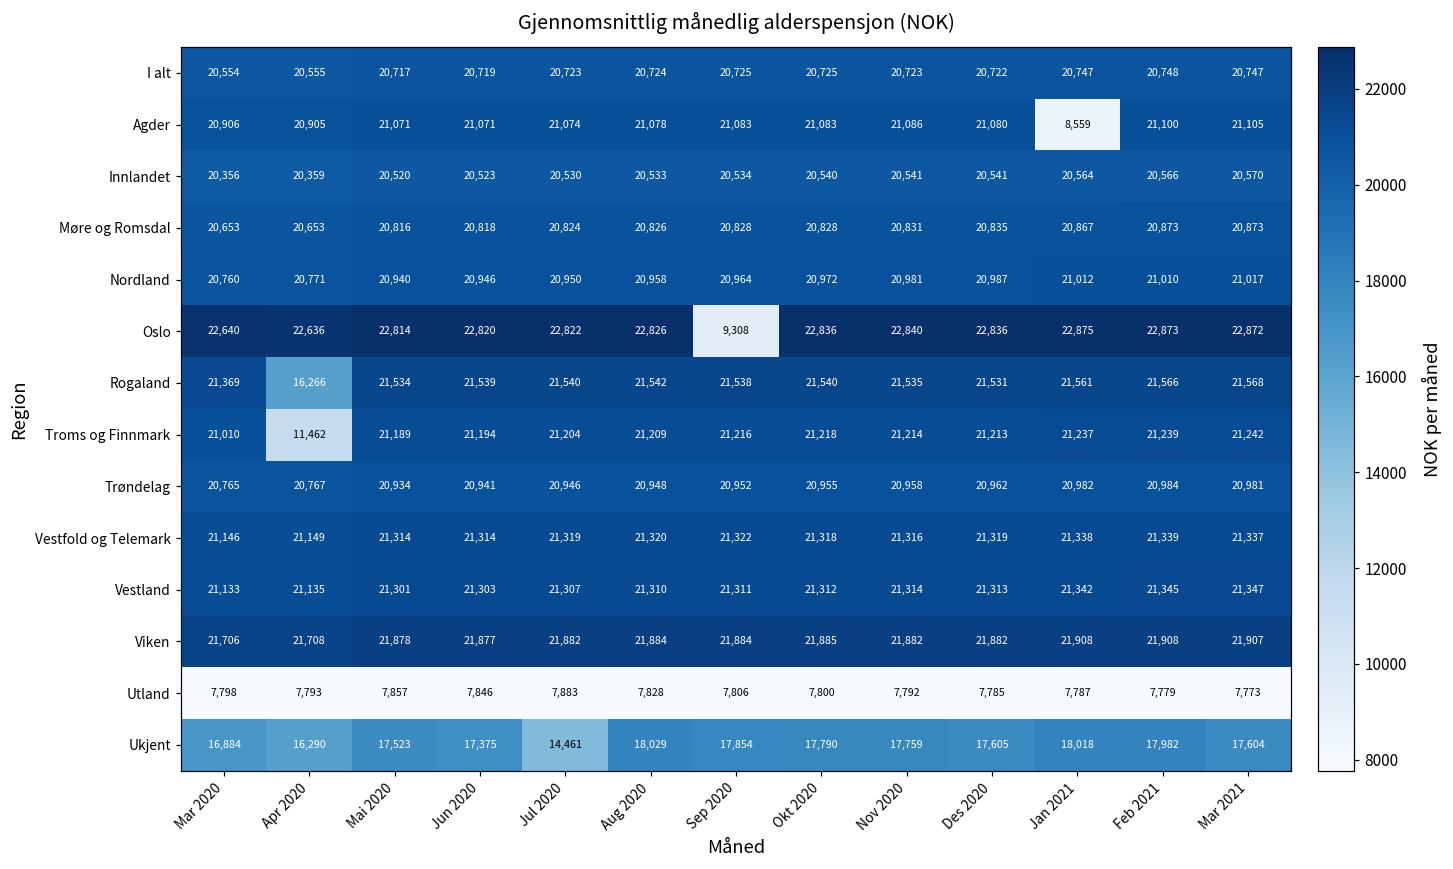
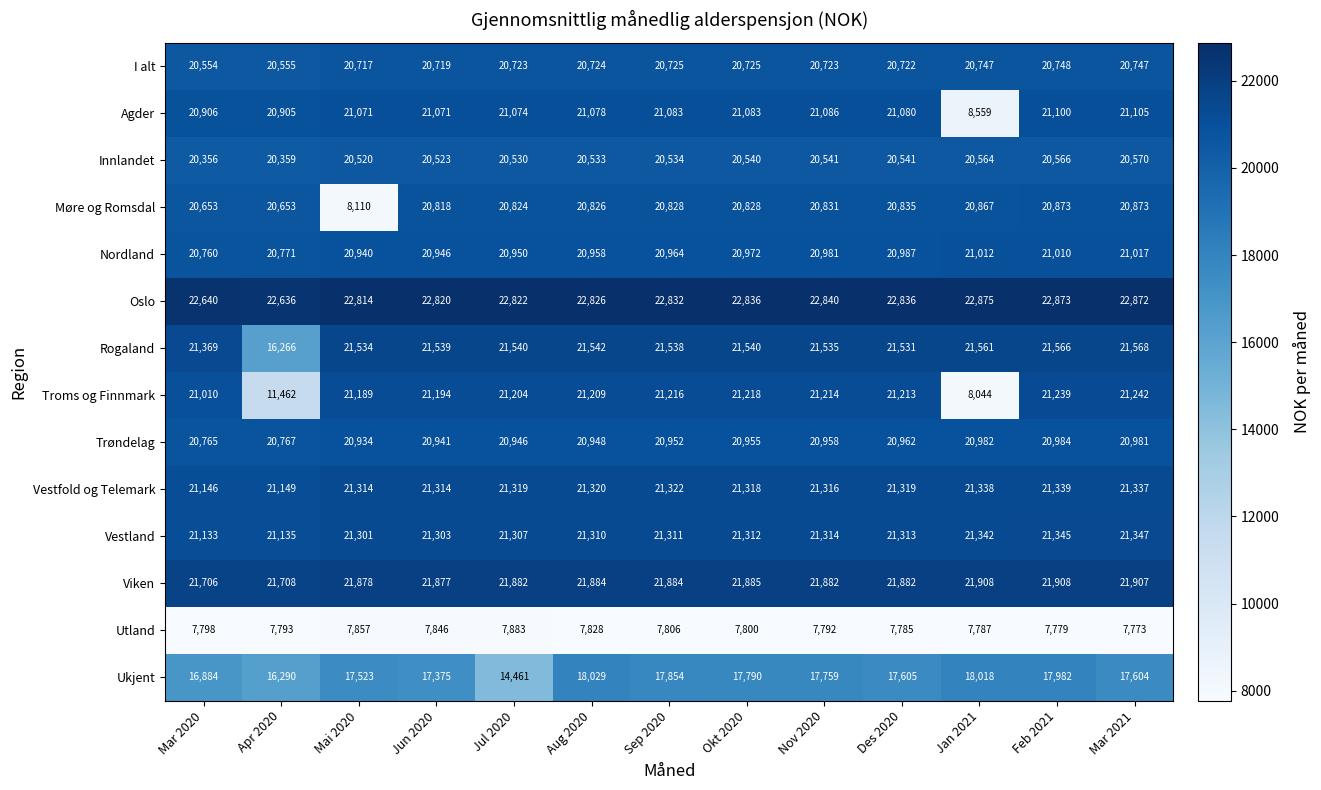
  {
    "I alt": {
      "Mar 2020": "20,554",
      "Apr 2020": "20,555",
      "Mai 2020": "20,717",
      "Jun 2020": "20,719",
      "Jul 2020": "20,723",
      "Aug 2020": "20,724",
      "Sep 2020": "20,725",
      "Okt 2020": "20,725",
      "Nov 2020": "20,723",
      "Des 2020": "20,722",
      "Jan 2021": "20,747",
      "Feb 2021": "20,748",
      "Mar 2021": "20,747"
    },
    "Agder": {
      "Mar 2020": "20,906",
      "Apr 2020": "20,905",
      "Mai 2020": "21,071",
      "Jun 2020": "21,071",
      "Jul 2020": "21,074",
      "Aug 2020": "21,078",
      "Sep 2020": "21,083",
      "Okt 2020": "21,083",
      "Nov 2020": "21,086",
      "Des 2020": "21,080",
      "Jan 2021": "8,559",
      "Feb 2021": "21,100",
      "Mar 2021": "21,105"
    },
    "Innlandet": {
      "Mar 2020": "20,356",
      "Apr 2020": "20,359",
      "Mai 2020": "20,520",
      "Jun 2020": "20,523",
      "Jul 2020": "20,530",
      "Aug 2020": "20,533",
      "Sep 2020": "20,534",
      "Okt 2020": "20,540",
      "Nov 2020": "20,541",
      "Des 2020": "20,541",
      "Jan 2021": "20,564",
      "Feb 2021": "20,566",
      "Mar 2021": "20,570"
    },
    "Møre og Romsdal": {
      "Mar 2020": "20,653",
      "Apr 2020": "20,653",
-     "Mai 2020": "20,816",
+     "Mai 2020": "8,110",
      "Jun 2020": "20,818",
      "Jul 2020": "20,824",
      "Aug 2020": "20,826",
      "Sep 2020": "20,828",
      "Okt 2020": "20,828",
      "Nov 2020": "20,831",
      "Des 2020": "20,835",
      "Jan 2021": "20,867",
      "Feb 2021": "20,873",
      "Mar 2021": "20,873"
    },
    "Nordland": {
      "Mar 2020": "20,760",
      "Apr 2020": "20,771",
      "Mai 2020": "20,940",
      "Jun 2020": "20,946",
      "Jul 2020": "20,950",
      "Aug 2020": "20,958",
      "Sep 2020": "20,964",
      "Okt 2020": "20,972",
      "Nov 2020": "20,981",
      "Des 2020": "20,987",
      "Jan 2021": "21,012",
      "Feb 2021": "21,010",
      "Mar 2021": "21,017"
    },
    "Oslo": {
      "Mar 2020": "22,640",
      "Apr 2020": "22,636",
      "Mai 2020": "22,814",
      "Jun 2020": "22,820",
      "Jul 2020": "22,822",
      "Aug 2020": "22,826",
-     "Sep 2020": "9,308",
+     "Sep 2020": "22,832",
      "Okt 2020": "22,836",
      "Nov 2020": "22,840",
      "Des 2020": "22,836",
      "Jan 2021": "22,875",
      "Feb 2021": "22,873",
      "Mar 2021": "22,872"
    },
    "Rogaland": {
      "Mar 2020": "21,369",
      "Apr 2020": "16,266",
      "Mai 2020": "21,534",
      "Jun 2020": "21,539",
      "Jul 2020": "21,540",
      "Aug 2020": "21,542",
      "Sep 2020": "21,538",
      "Okt 2020": "21,540",
      "Nov 2020": "21,535",
      "Des 2020": "21,531",
      "Jan 2021": "21,561",
      "Feb 2021": "21,566",
      "Mar 2021": "21,568"
    },
    "Troms og Finnmark": {
      "Mar 2020": "21,010",
      "Apr 2020": "11,462",
      "Mai 2020": "21,189",
      "Jun 2020": "21,194",
      "Jul 2020": "21,204",
      "Aug 2020": "21,209",
      "Sep 2020": "21,216",
      "Okt 2020": "21,218",
      "Nov 2020": "21,214",
      "Des 2020": "21,213",
-     "Jan 2021": "21,237",
+     "Jan 2021": "8,044",
      "Feb 2021": "21,239",
      "Mar 2021": "21,242"
    },
    "Trøndelag": {
      "Mar 2020": "20,765",
      "Apr 2020": "20,767",
      "Mai 2020": "20,934",
      "Jun 2020": "20,941",
      "Jul 2020": "20,946",
      "Aug 2020": "20,948",
      "Sep 2020": "20,952",
      "Okt 2020": "20,955",
      "Nov 2020": "20,958",
      "Des 2020": "20,962",
      "Jan 2021": "20,982",
      "Feb 2021": "20,984",
      "Mar 2021": "20,981"
    },
    "Vestfold og Telemark": {
      "Mar 2020": "21,146",
      "Apr 2020": "21,149",
      "Mai 2020": "21,314",
      "Jun 2020": "21,314",
      "Jul 2020": "21,319",
      "Aug 2020": "21,320",
      "Sep 2020": "21,322",
      "Okt 2020": "21,318",
      "Nov 2020": "21,316",
      "Des 2020": "21,319",
      "Jan 2021": "21,338",
      "Feb 2021": "21,339",
      "Mar 2021": "21,337"
    },
    "Vestland": {
      "Mar 2020": "21,133",
      "Apr 2020": "21,135",
      "Mai 2020": "21,301",
      "Jun 2020": "21,303",
      "Jul 2020": "21,307",
      "Aug 2020": "21,310",
      "Sep 2020": "21,311",
      "Okt 2020": "21,312",
      "Nov 2020": "21,314",
      "Des 2020": "21,313",
      "Jan 2021": "21,342",
      "Feb 2021": "21,345",
      "Mar 2021": "21,347"
    },
    "Viken": {
      "Mar 2020": "21,706",
      "Apr 2020": "21,708",
      "Mai 2020": "21,878",
      "Jun 2020": "21,877",
      "Jul 2020": "21,882",
      "Aug 2020": "21,884",
      "Sep 2020": "21,884",
      "Okt 2020": "21,885",
      "Nov 2020": "21,882",
      "Des 2020": "21,882",
      "Jan 2021": "21,908",
      "Feb 2021": "21,908",
      "Mar 2021": "21,907"
    },
    "Utland": {
      "Mar 2020": "7,798",
      "Apr 2020": "7,793",
      "Mai 2020": "7,857",
      "Jun 2020": "7,846",
      "Jul 2020": "7,883",
      "Aug 2020": "7,828",
      "Sep 2020": "7,806",
      "Okt 2020": "7,800",
      "Nov 2020": "7,792",
      "Des 2020": "7,785",
      "Jan 2021": "7,787",
      "Feb 2021": "7,779",
      "Mar 2021": "7,773"
    },
    "Ukjent": {
      "Mar 2020": "16,884",
      "Apr 2020": "16,290",
      "Mai 2020": "17,523",
      "Jun 2020": "17,375",
      "Jul 2020": "14,461",
      "Aug 2020": "18,029",
      "Sep 2020": "17,854",
      "Okt 2020": "17,790",
      "Nov 2020": "17,759",
      "Des 2020": "17,605",
      "Jan 2021": "18,018",
      "Feb 2021": "17,982",
      "Mar 2021": "17,604"
    }
  }
